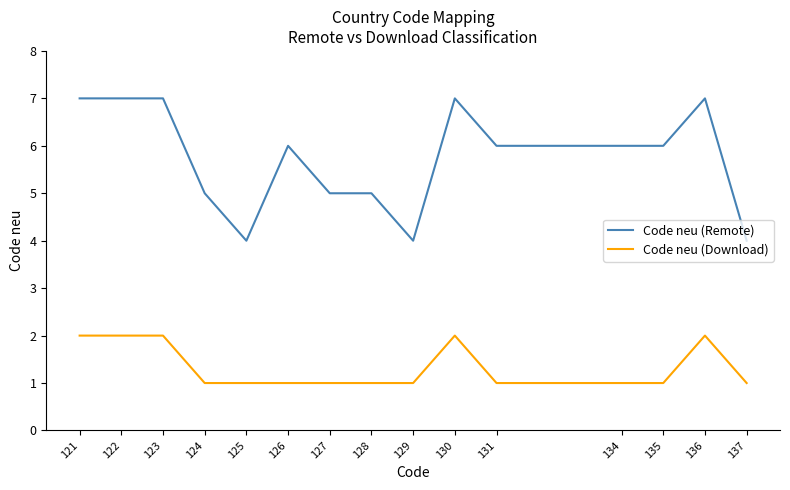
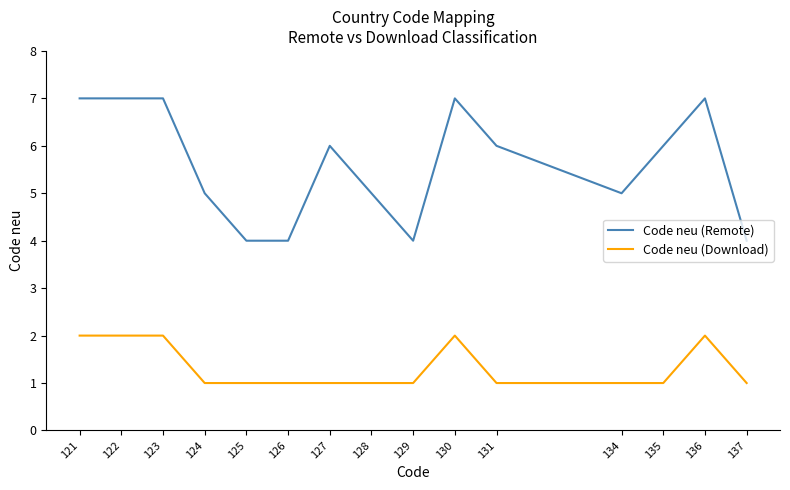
  {
    "Code neu (Remote)": {
      "121": 7,
      "122": 7,
      "123": 7,
      "124": 5,
      "125": 4,
-     "126": 6,
-     "127": 5,
+     "126": 4,
+     "127": 6,
      "128": 5,
      "129": 4,
      "130": 7,
      "131": 6,
-     "134": 6,
+     "134": 5,
      "135": 6,
      "136": 7
    },
    "Code neu (Download)": {
      "121": 2,
      "122": 2,
      "123": 2,
      "124": 1,
      "125": 1,
      "126": 1,
      "127": 1,
      "128": 1,
      "129": 1,
      "130": 2,
      "131": 1,
      "134": 1,
      "135": 1,
      "136": 2,
      "137": 1
    }
  }
